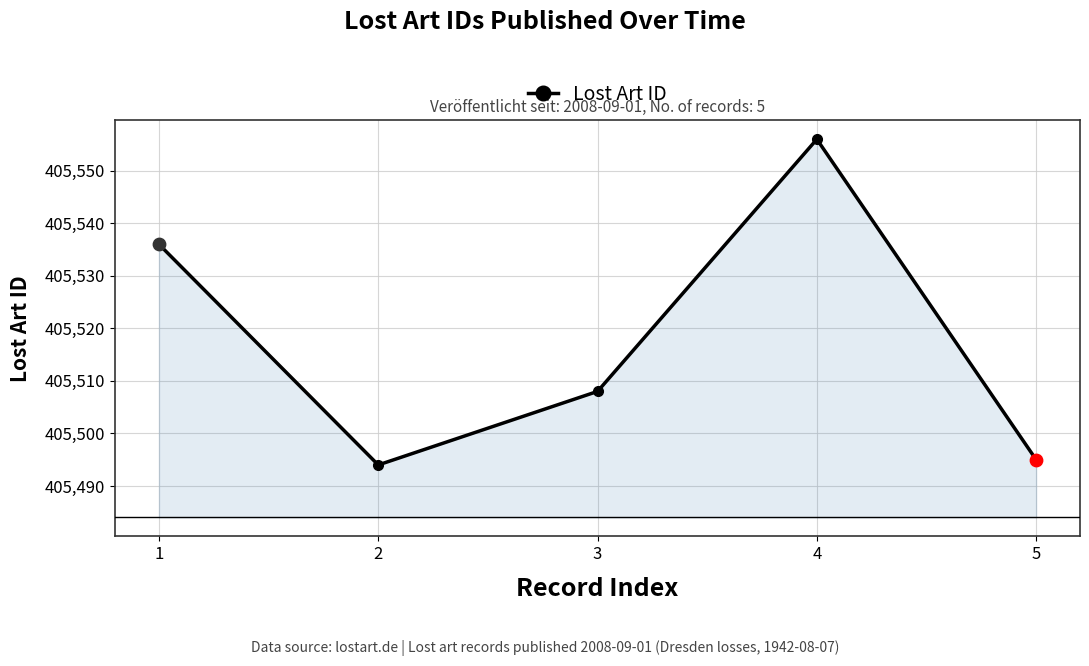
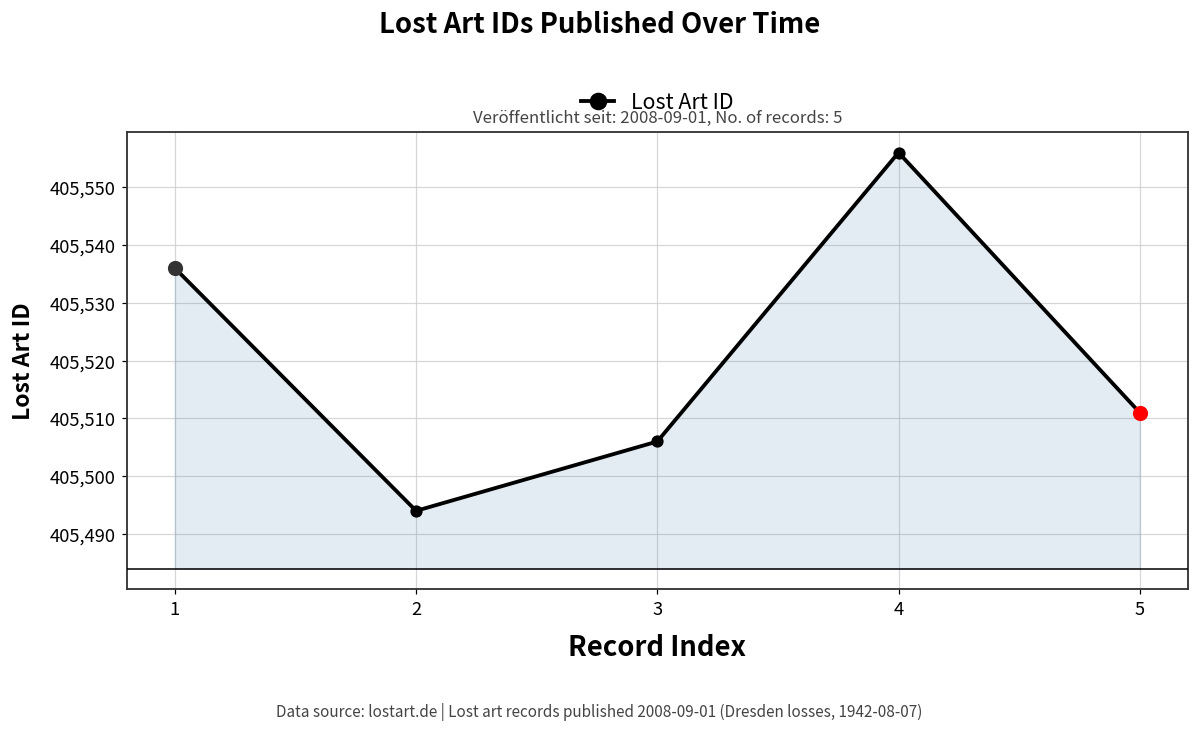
  {
    "Lost Art ID": {
      "2": "405,494",
-     "3": "405,508",
+     "3": "405,506",
      "4": "405,556",
-     "5": "405,495"
+     "5": "405,511"
    }
  }
